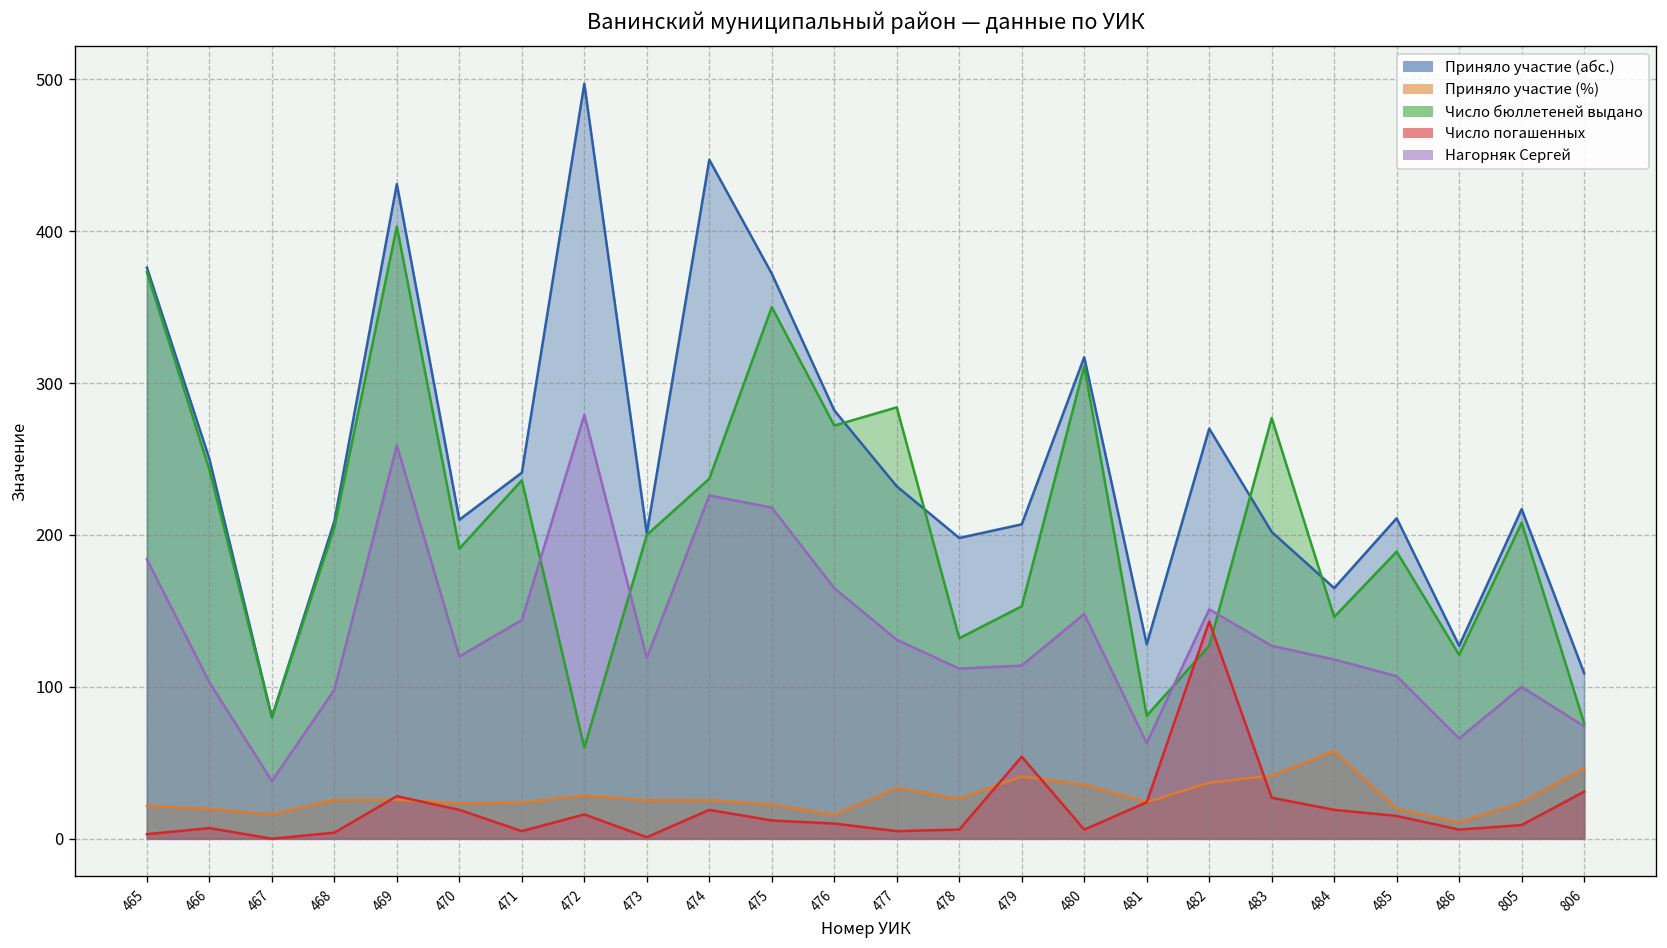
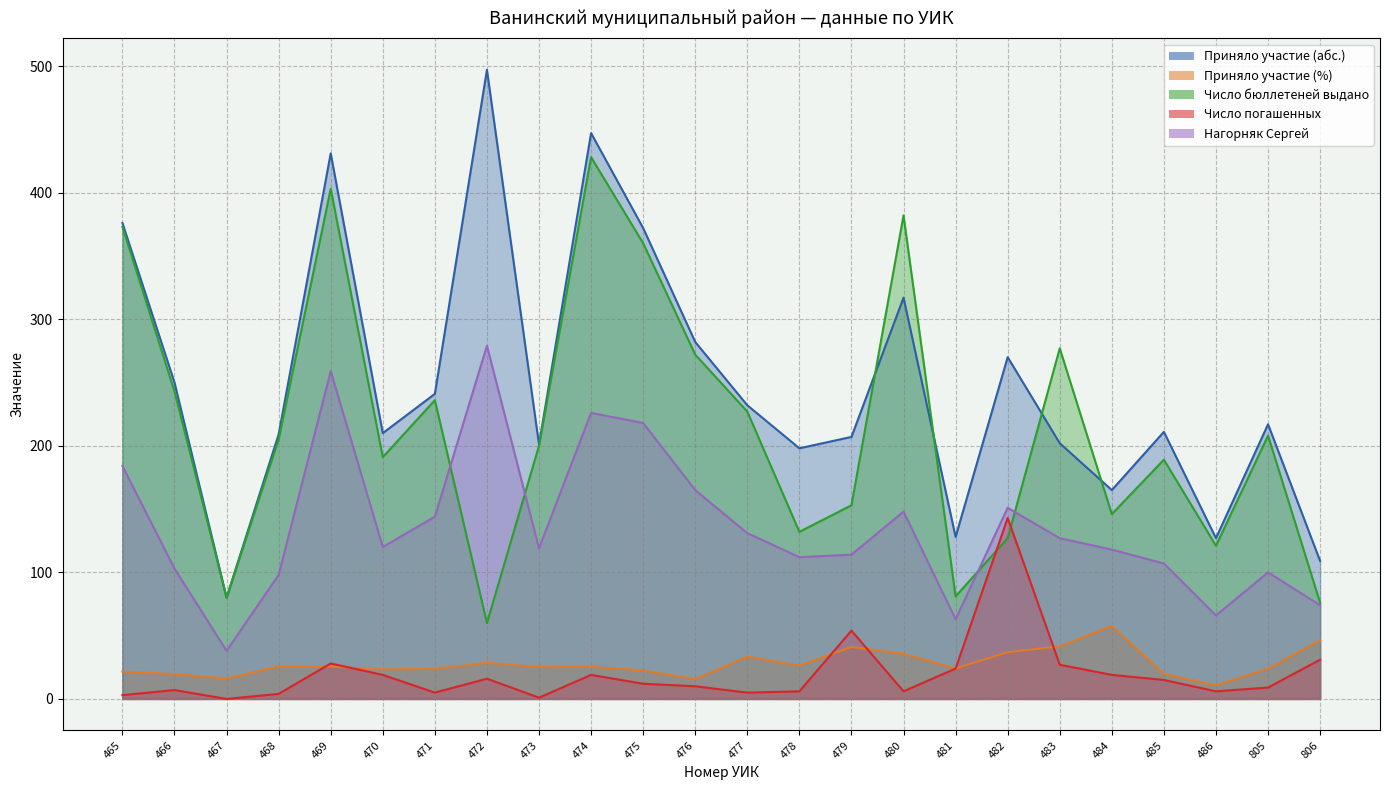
  {
    "Число бюллетеней выдано": {
      "465": 373,
      "466": 243,
      "468": 205,
      "469": 403,
      "470": 191,
      "471": 236,
      "472": 60,
-     "474": 237,
-     "475": 350,
+     "474": 428,
+     "475": 360,
      "476": 272,
-     "477": 284,
+     "477": 227,
      "478": 132,
      "479": 153,
-     "480": 311,
+     "480": 382,
      "481": 81,
      "482": 127,
      "483": 277,
      "484": 146,
      "485": 189,
      "486": 121,
      "805": 208,
      "806": 76
    }
  }
